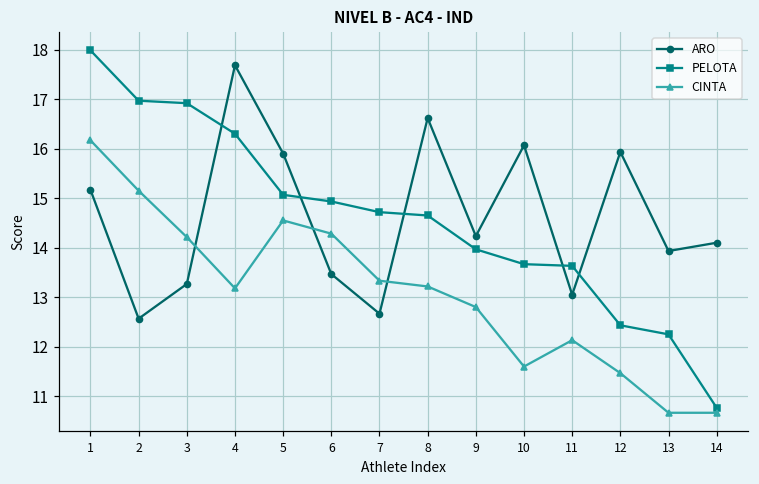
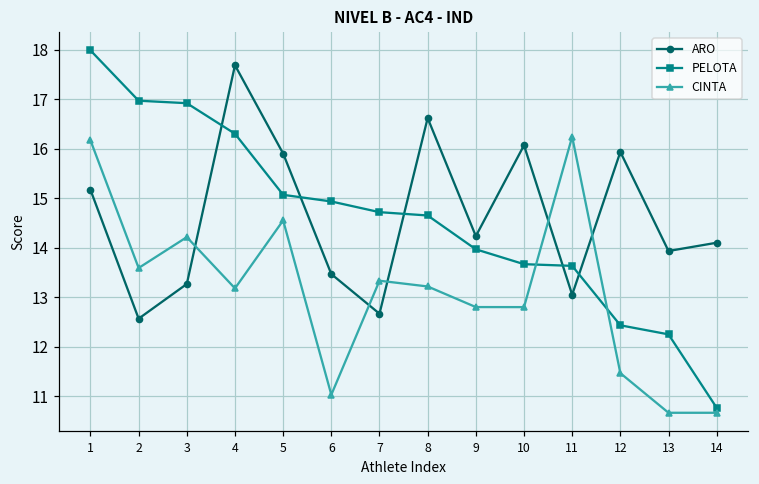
  {
    "CINTA": {
      "1": 16.2,
-     "2": 15.2,
+     "2": 13.6,
      "3": 14.2,
      "4": 13.2,
      "5": 14.6,
-     "6": 14.3,
+     "6": 11.0,
      "7": 13.3,
      "8": 13.2,
      "9": 12.8,
-     "10": 11.6,
-     "11": 12.1,
+     "10": 12.8,
+     "11": 16.2,
      "12": 11.5,
      "13": 10.7,
      "14": 10.7
    }
  }
